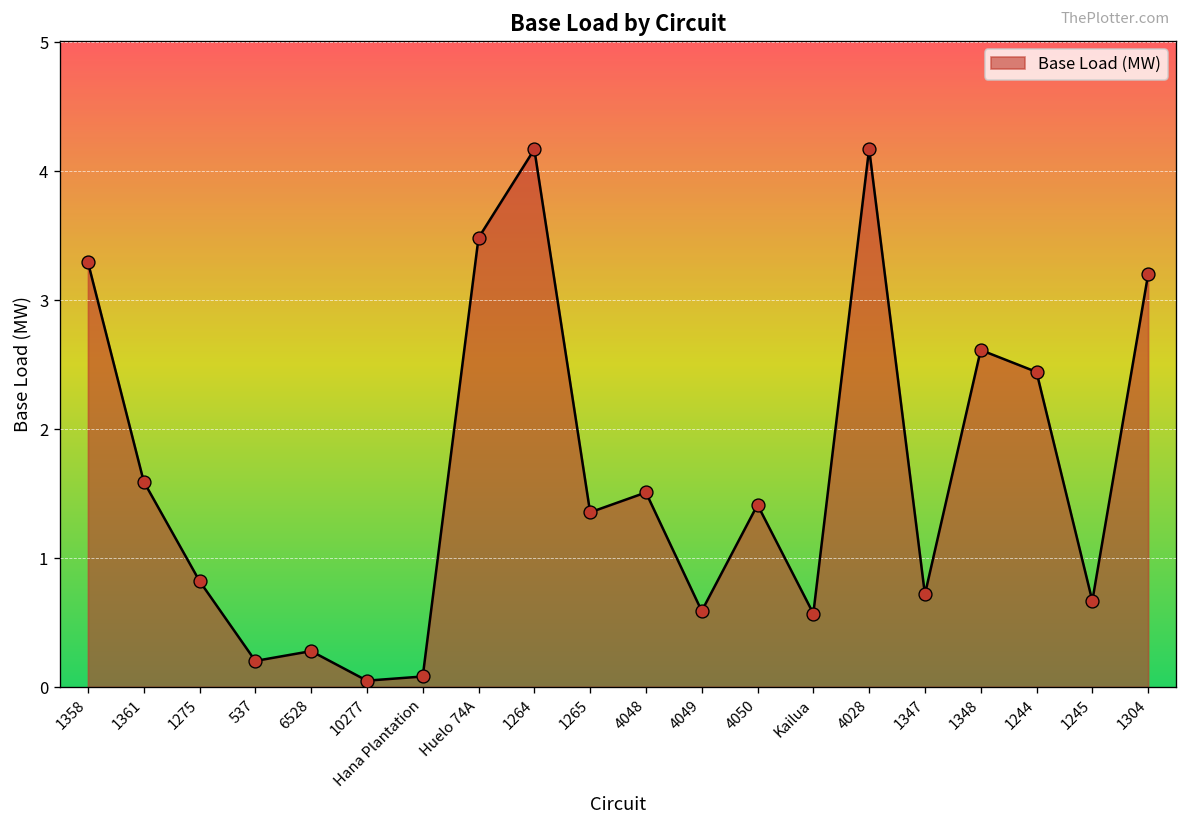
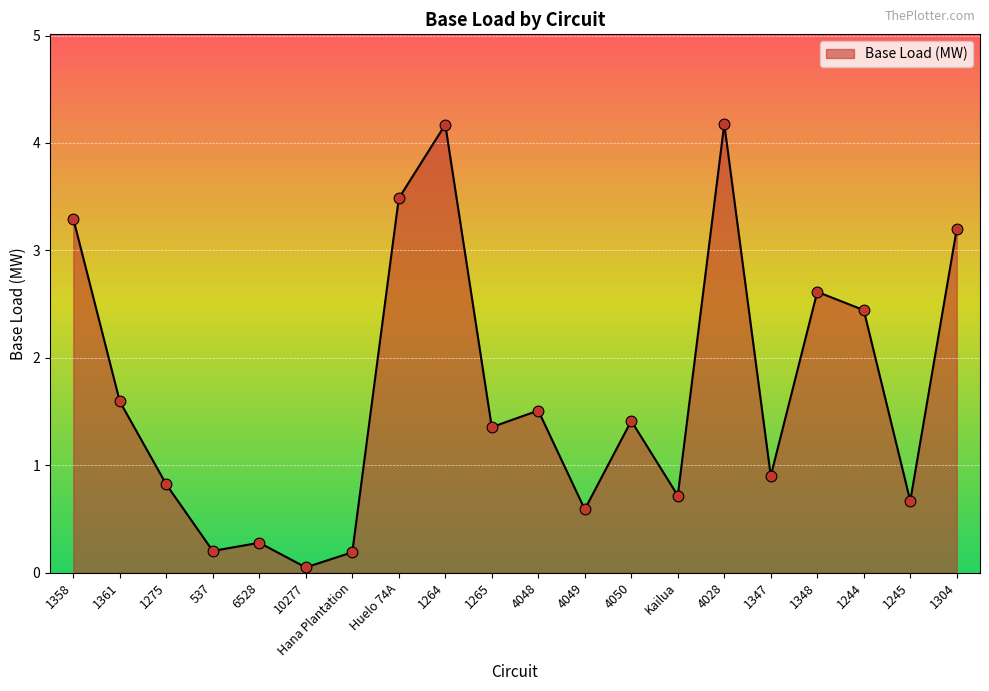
  {
    "1358": 3.30,
    "1361": 1.59,
    "1275": 0.82,
    "537": 0.20,
    "6528": 0.28,
    "10277": 0.05,
-   "Hana Plantation": 0.08,
+   "Hana Plantation": 0.19,
    "Huelo 74A": 3.48,
    "1264": 4.17,
    "1265": 1.35,
    "4048": 1.51,
    "4049": 0.59,
    "4050": 1.41,
-   "Kailua": 0.57,
+   "Kailua": 0.72,
    "4028": 4.18,
-   "1347": 0.72,
+   "1347": 0.90,
    "1348": 2.61,
    "1244": 2.44,
    "1245": 0.67,
    "1304": 3.20
  }
